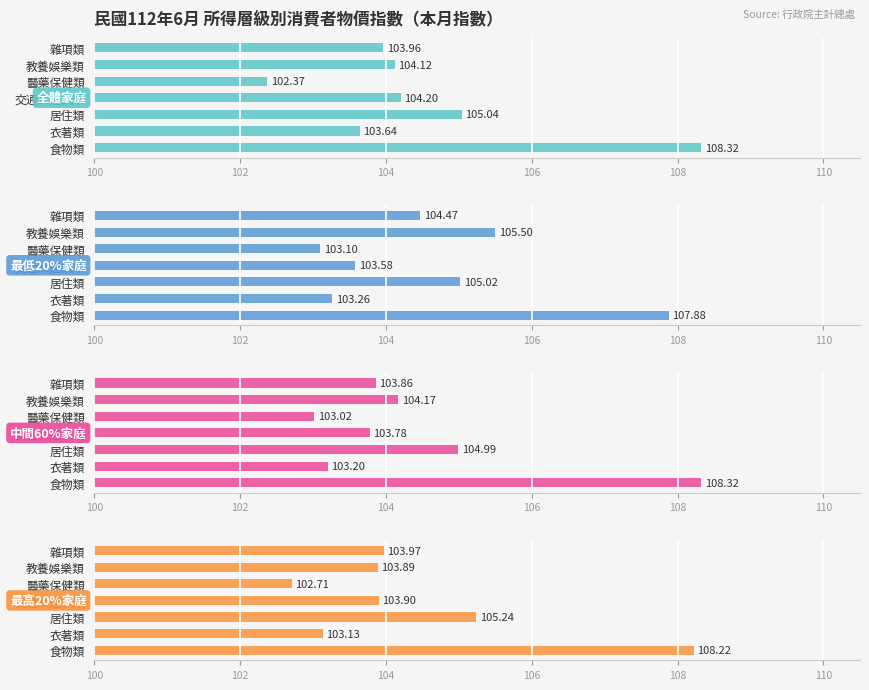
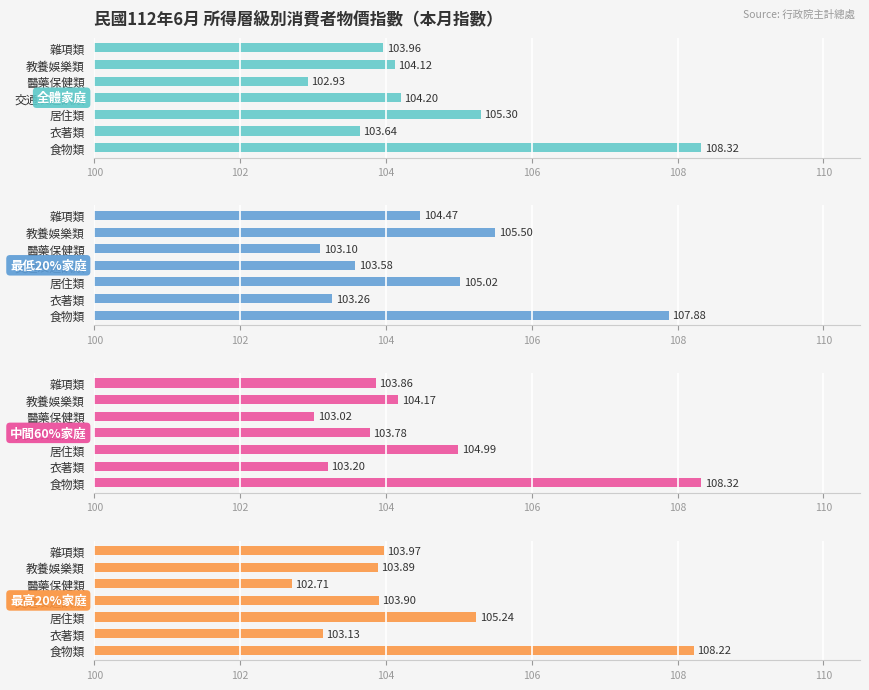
  {
    "民國112年6月 所得層級別消費者物價指數（本月指數）": {
      "雜項類": 103.96,
      "教養娛樂類": 104.12,
-     "醫藥保健類": 102.37,
+     "醫藥保健類": 102.93,
      "交通及通訊類": 104.20,
-     "居住類": 105.04,
+     "居住類": 105.30,
      "衣著類": 103.64,
      "食物類": 108.32
    }
  }
